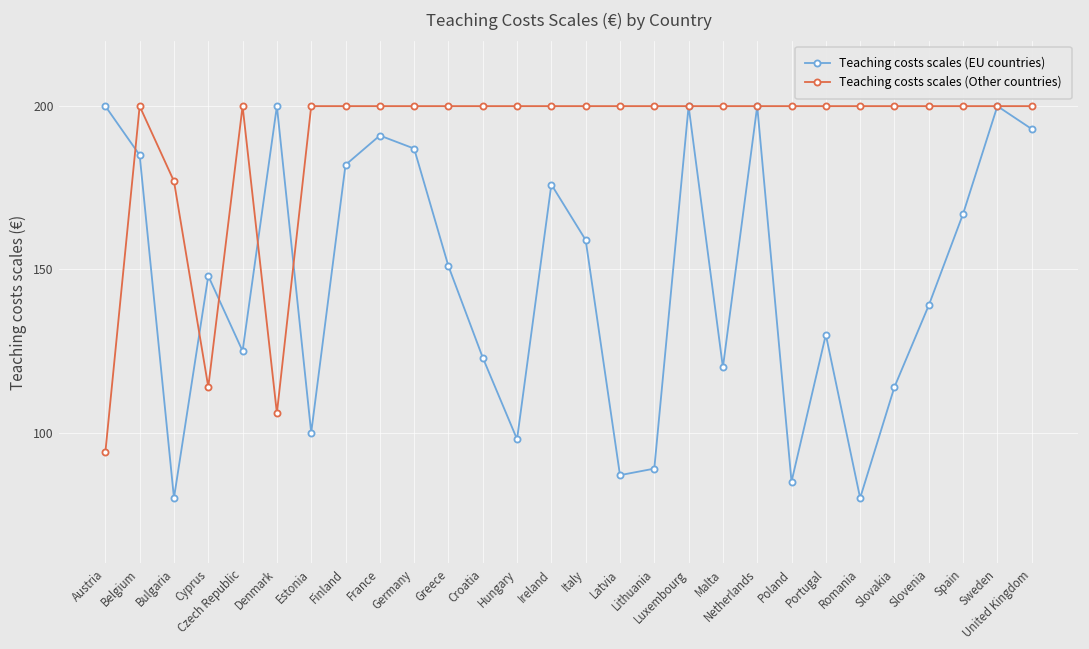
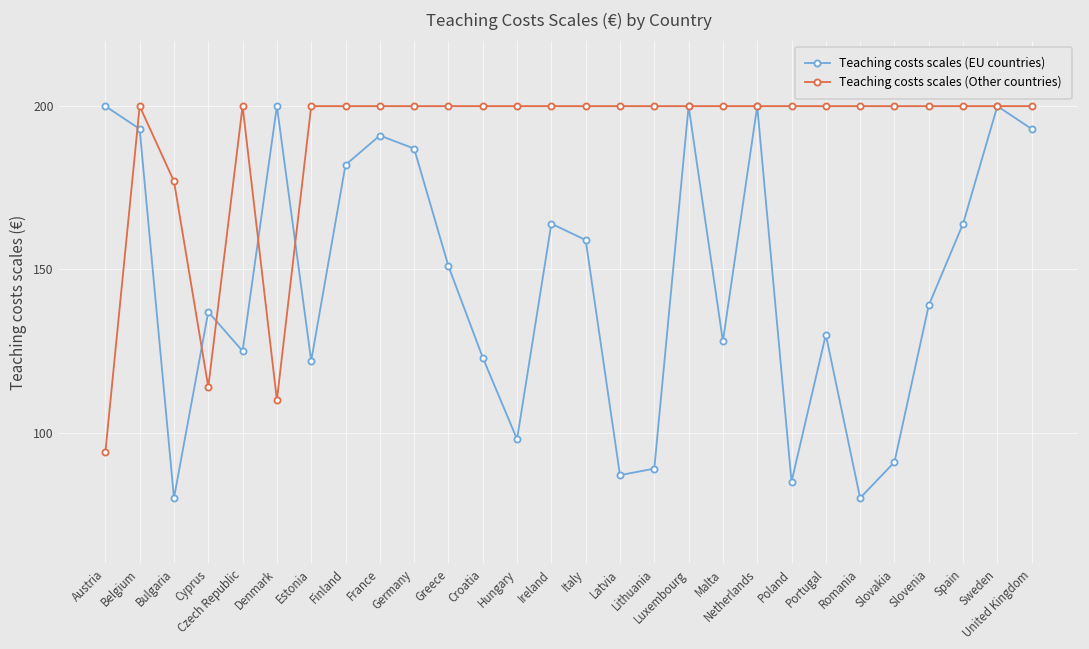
  {
    "Teaching costs scales (EU countries)": {
      "Austria": 200,
-     "Belgium": 185,
+     "Belgium": 193,
      "Bulgaria": 80,
-     "Cyprus": 148,
+     "Cyprus": 137,
      "Czech Republic": 125,
      "Denmark": 200,
-     "Estonia": 100,
+     "Estonia": 122,
      "Finland": 182,
      "France": 191,
      "Germany": 187,
      "Greece": 151,
      "Croatia": 123,
      "Hungary": 98,
-     "Ireland": 176,
+     "Ireland": 164,
      "Italy": 159,
      "Latvia": 87,
      "Lithuania": 89,
-     "Malta": 120,
+     "Malta": 128,
      "Poland": 85,
      "Portugal": 130,
      "Romania": 80,
-     "Slovakia": 114,
+     "Slovakia": 91,
      "Slovenia": 139,
-     "Spain": 167,
+     "Spain": 164,
      "United Kingdom": 193
    },
    "Teaching costs scales (Other countries)": {
      "Austria": 94,
      "Belgium": 200,
      "Bulgaria": 177,
      "Cyprus": 114,
      "Czech Republic": 200,
-     "Denmark": 106,
+     "Denmark": 110,
      "Estonia": 200,
      "Finland": 200,
      "France": 200,
      "Germany": 200,
      "Greece": 200,
      "Croatia": 200,
      "Hungary": 200,
      "Ireland": 200,
      "Italy": 200,
      "Latvia": 200,
      "Lithuania": 200,
      "Malta": 200,
      "Poland": 200,
      "Portugal": 200,
      "Romania": 200,
      "Slovakia": 200,
      "Slovenia": 200,
      "Spain": 200,
      "United Kingdom": 200
    }
  }
